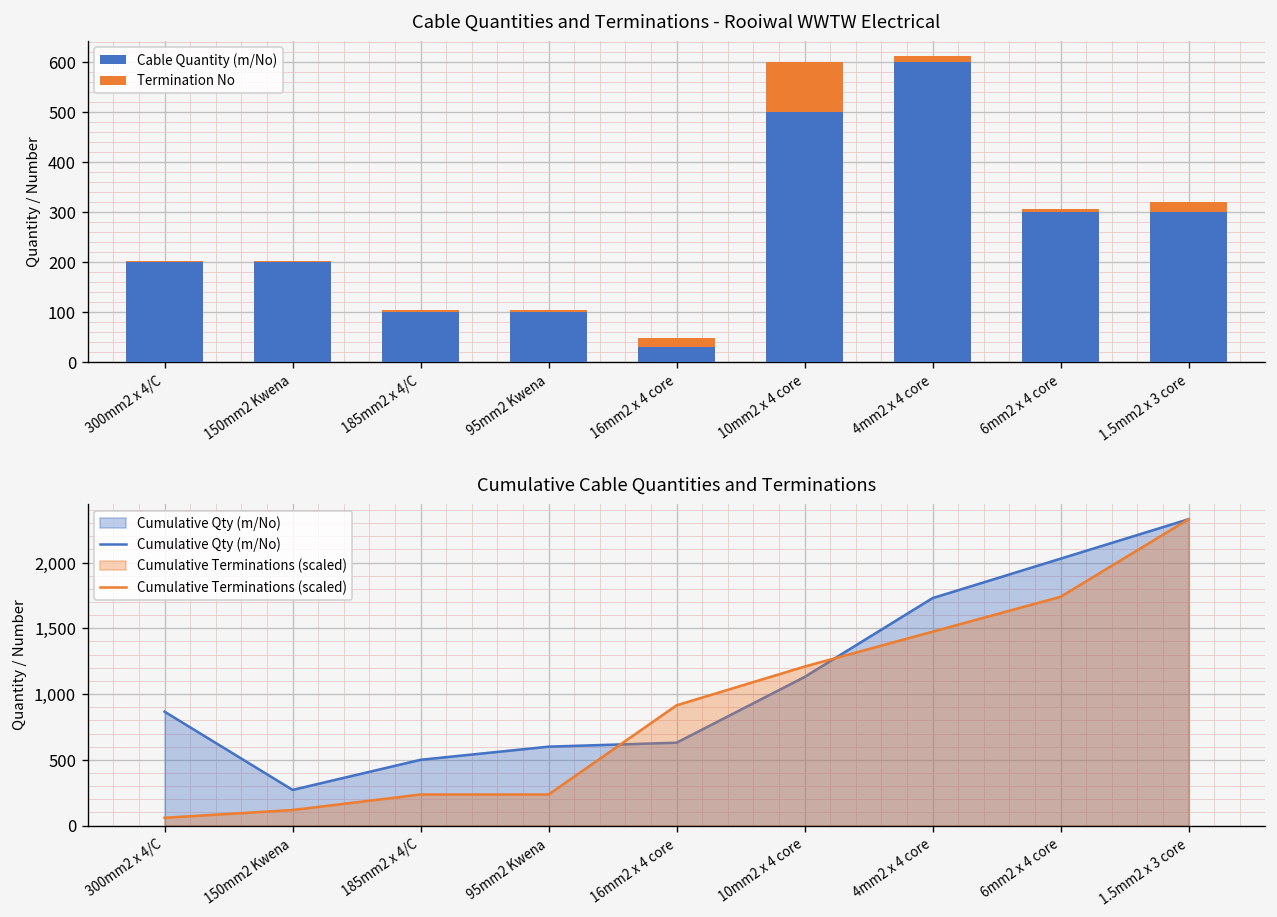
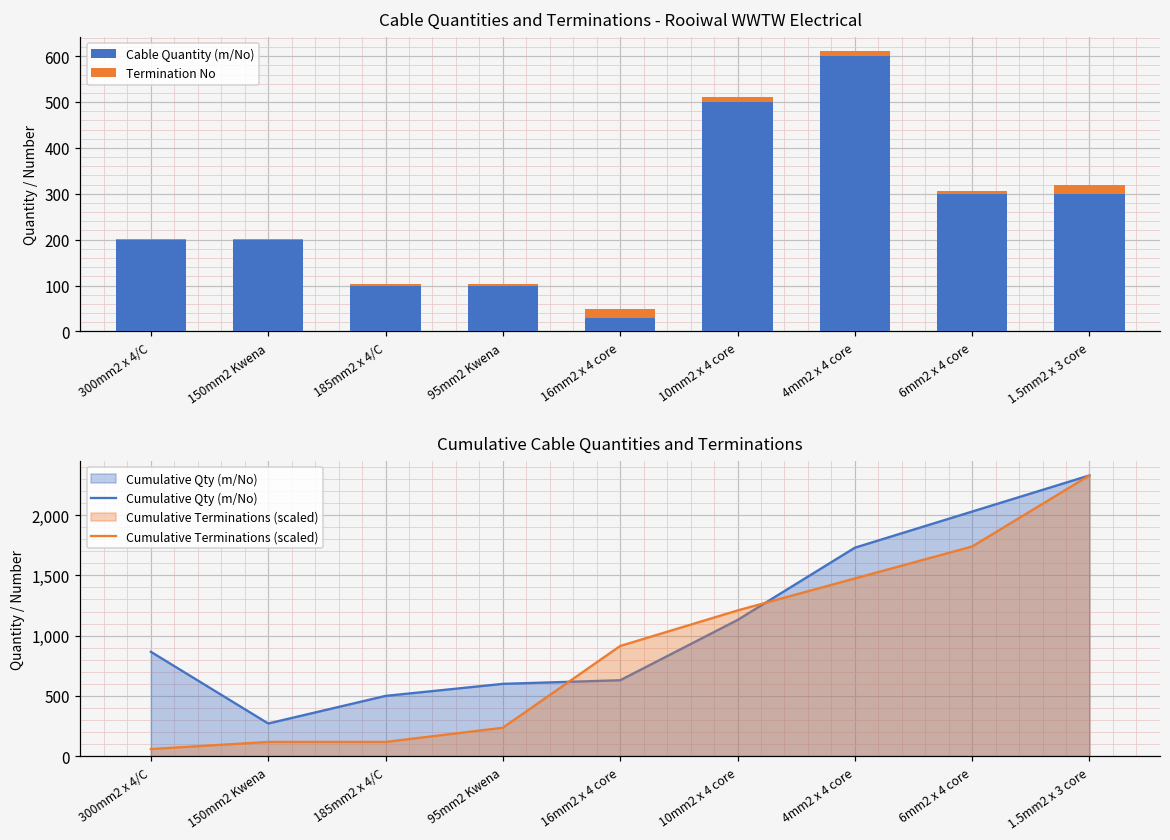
  {
    "Cable Quantities and Terminations - Rooiwal WWTW Electrical": {
      "Cable Quantity (m/No)": {
        "300mm2 x 4/C": "200",
        "150mm2 Kwena": "200",
        "185mm2 x 4/C": "100",
        "95mm2 Kwena": "100",
        "16mm2 x 4 core": "30",
        "10mm2 x 4 core": "500",
        "4mm2 x 4 core": "600",
        "6mm2 x 4 core": "300",
        "1.5mm2 x 3 core": "300"
      },
      "Termination No": {
        "16mm2 x 4 core": "20",
-       "10mm2 x 4 core": "100",
+       "10mm2 x 4 core": "10",
        "4mm2 x 4 core": "10",
        "6mm2 x 4 core": "10",
        "1.5mm2 x 3 core": "20"
      }
    },
    "Cumulative Cable Quantities and Terminations": {
      "Cumulative Qty (m/No)": {
        "300mm2 x 4/C": "870",
        "150mm2 Kwena": "270",
        "185mm2 x 4/C": "500",
        "95mm2 Kwena": "600",
        "16mm2 x 4 core": "630",
        "10mm2 x 4 core": "1,130",
        "4mm2 x 4 core": "1,730",
        "6mm2 x 4 core": "2,030"
      },
      "Cumulative Terminations (scaled)": {
        "300mm2 x 4/C": "60",
        "150mm2 Kwena": "120",
-       "185mm2 x 4/C": "240",
+       "185mm2 x 4/C": "120",
        "95mm2 Kwena": "240",
        "16mm2 x 4 core": "910",
        "10mm2 x 4 core": "1,210",
        "4mm2 x 4 core": "1,470",
        "6mm2 x 4 core": "1,740"
      }
    }
  }
